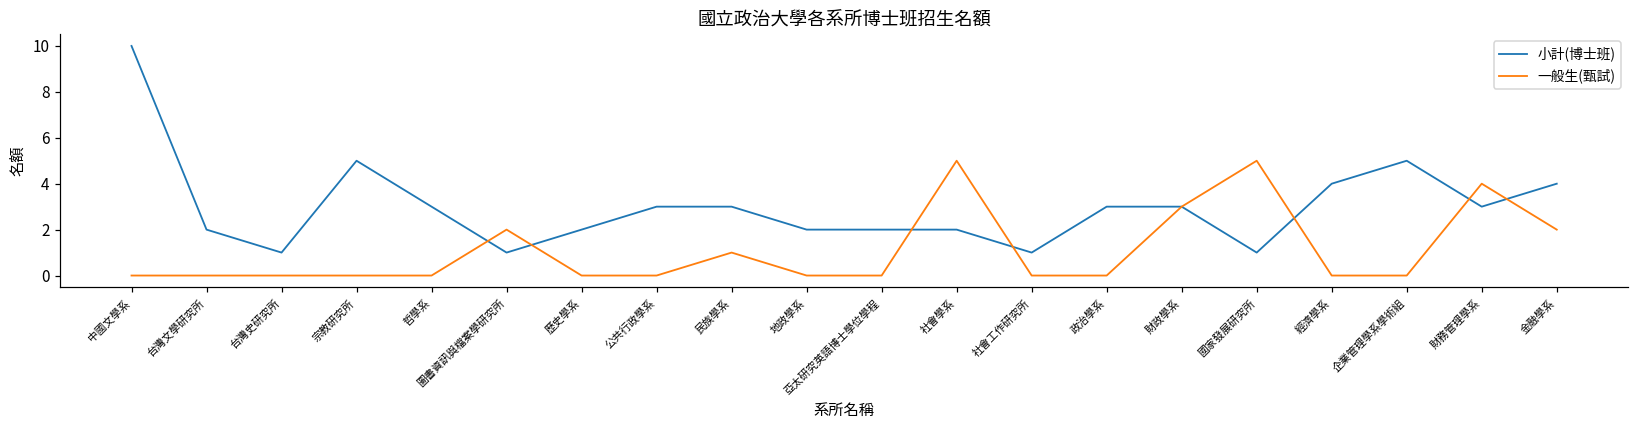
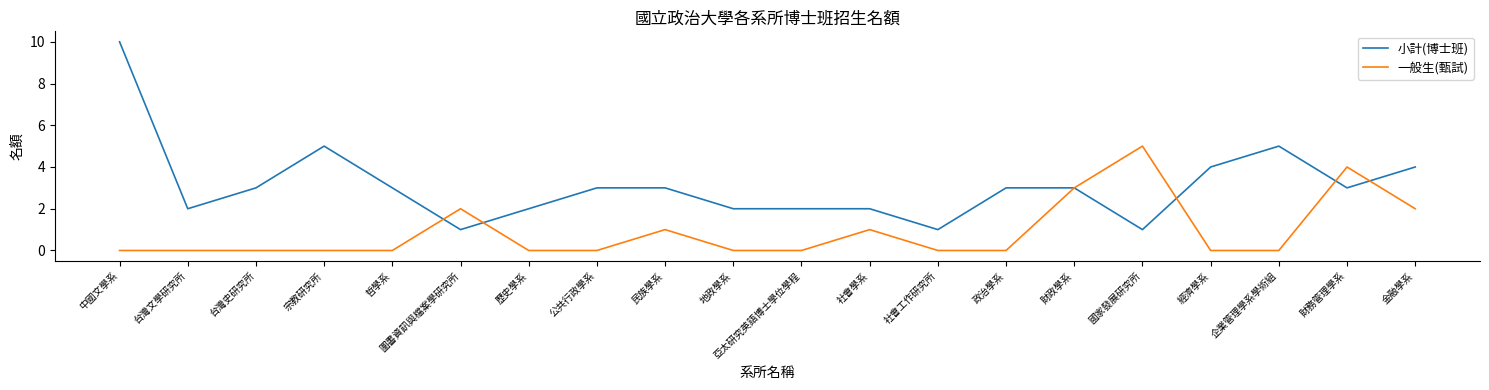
  {
    "小計(博士班)": {
      "中國文學系": 10,
      "台灣文學研究所": 2,
-     "台灣史研究所": 1,
+     "台灣史研究所": 3,
      "宗教研究所": 5,
      "哲學系": 3,
      "圖書資訊與檔案學研究所": 1,
      "歷史學系": 2,
      "公共行政學系": 3,
      "民族學系": 3,
      "地政學系": 2,
      "亞太研究英語博士學位學程": 2,
      "社會學系": 2,
      "社會工作研究所": 1,
      "政治學系": 3,
      "國家發展研究所": 1,
      "經濟學系": 4,
      "企業管理學系學術組": 5,
      "財務管理學系": 3,
      "金融學系": 4
    },
    "一般生(甄試)": {
      "中國文學系": 0,
      "台灣文學研究所": 0,
      "台灣史研究所": 0,
      "宗教研究所": 0,
      "哲學系": 0,
      "圖書資訊與檔案學研究所": 2,
      "歷史學系": 0,
      "公共行政學系": 0,
      "民族學系": 1,
      "地政學系": 0,
      "亞太研究英語博士學位學程": 0,
-     "社會學系": 5,
+     "社會學系": 1,
      "社會工作研究所": 0,
      "政治學系": 0,
      "國家發展研究所": 5,
      "經濟學系": 0,
      "企業管理學系學術組": 0,
      "財務管理學系": 4,
      "金融學系": 2
    }
  }
